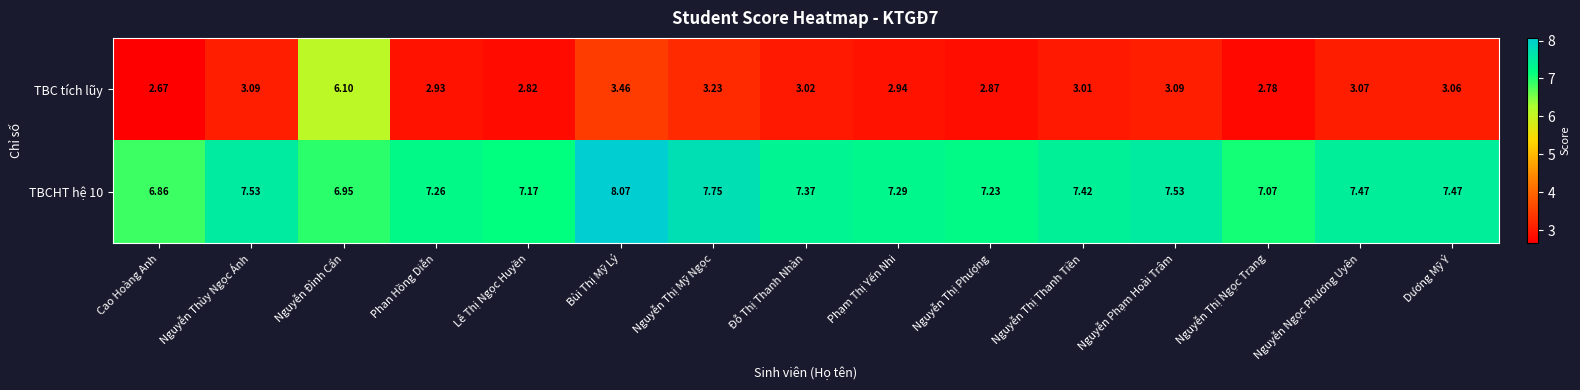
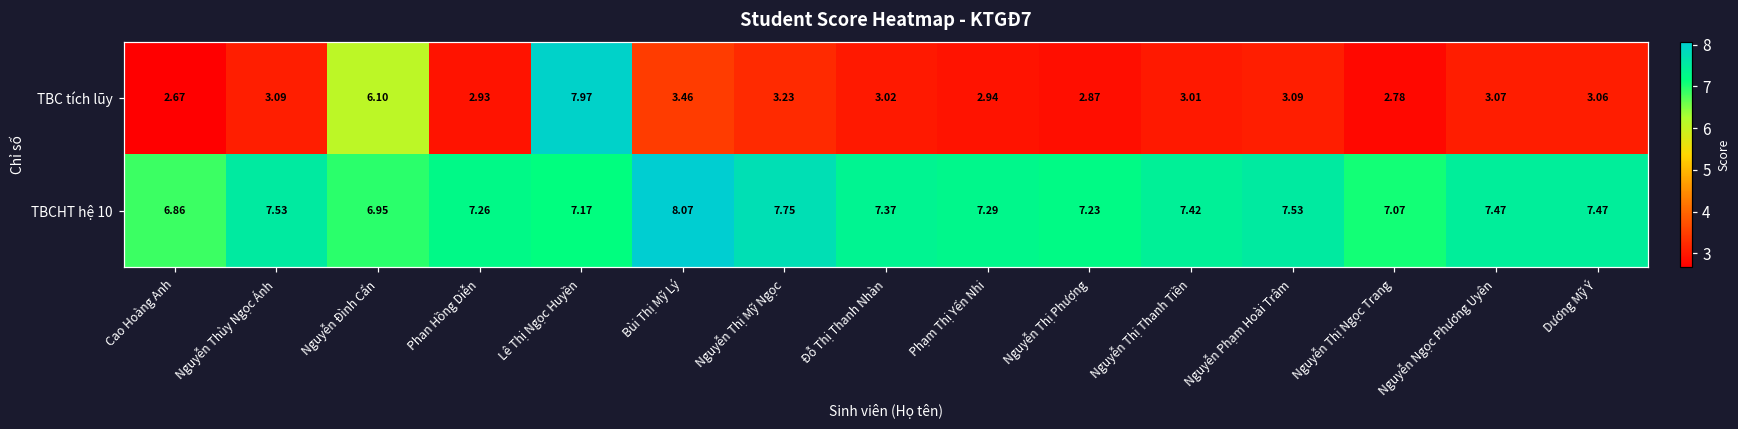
  {
    "TBC tích lũy": {
      "Cao Hoàng Anh": 2.67,
      "Nguyễn Thùy Ngọc Ánh": 3.09,
      "Nguyễn Đình Cẩn": 6.10,
      "Phan Hồng Diễn": 2.93,
-     "Lê Thị Ngọc Huyền": 2.82,
+     "Lê Thị Ngọc Huyền": 7.97,
      "Bùi Thị Mỹ Lý": 3.46,
      "Nguyễn Thị Mỹ Ngọc": 3.23,
      "Đỗ Thị Thanh Nhàn": 3.02,
      "Phạm Thị Yến Nhi": 2.94,
      "Nguyễn Thị Phượng": 2.87,
      "Nguyễn Thị Thanh Tiền": 3.01,
      "Nguyễn Phạm Hoài Trâm": 3.09,
      "Nguyễn Thị Ngọc Trang": 2.78,
      "Nguyễn Ngọc Phương Uyên": 3.07,
      "Dương Mỹ Ý": 3.06
    },
    "TBCHT hệ 10": {
      "Cao Hoàng Anh": 6.86,
      "Nguyễn Thùy Ngọc Ánh": 7.53,
      "Nguyễn Đình Cẩn": 6.95,
      "Phan Hồng Diễn": 7.26,
      "Lê Thị Ngọc Huyền": 7.17,
      "Bùi Thị Mỹ Lý": 8.07,
      "Nguyễn Thị Mỹ Ngọc": 7.75,
      "Đỗ Thị Thanh Nhàn": 7.37,
      "Phạm Thị Yến Nhi": 7.29,
      "Nguyễn Thị Phượng": 7.23,
      "Nguyễn Thị Thanh Tiền": 7.42,
      "Nguyễn Phạm Hoài Trâm": 7.53,
      "Nguyễn Thị Ngọc Trang": 7.07,
      "Nguyễn Ngọc Phương Uyên": 7.47,
      "Dương Mỹ Ý": 7.47
    }
  }
